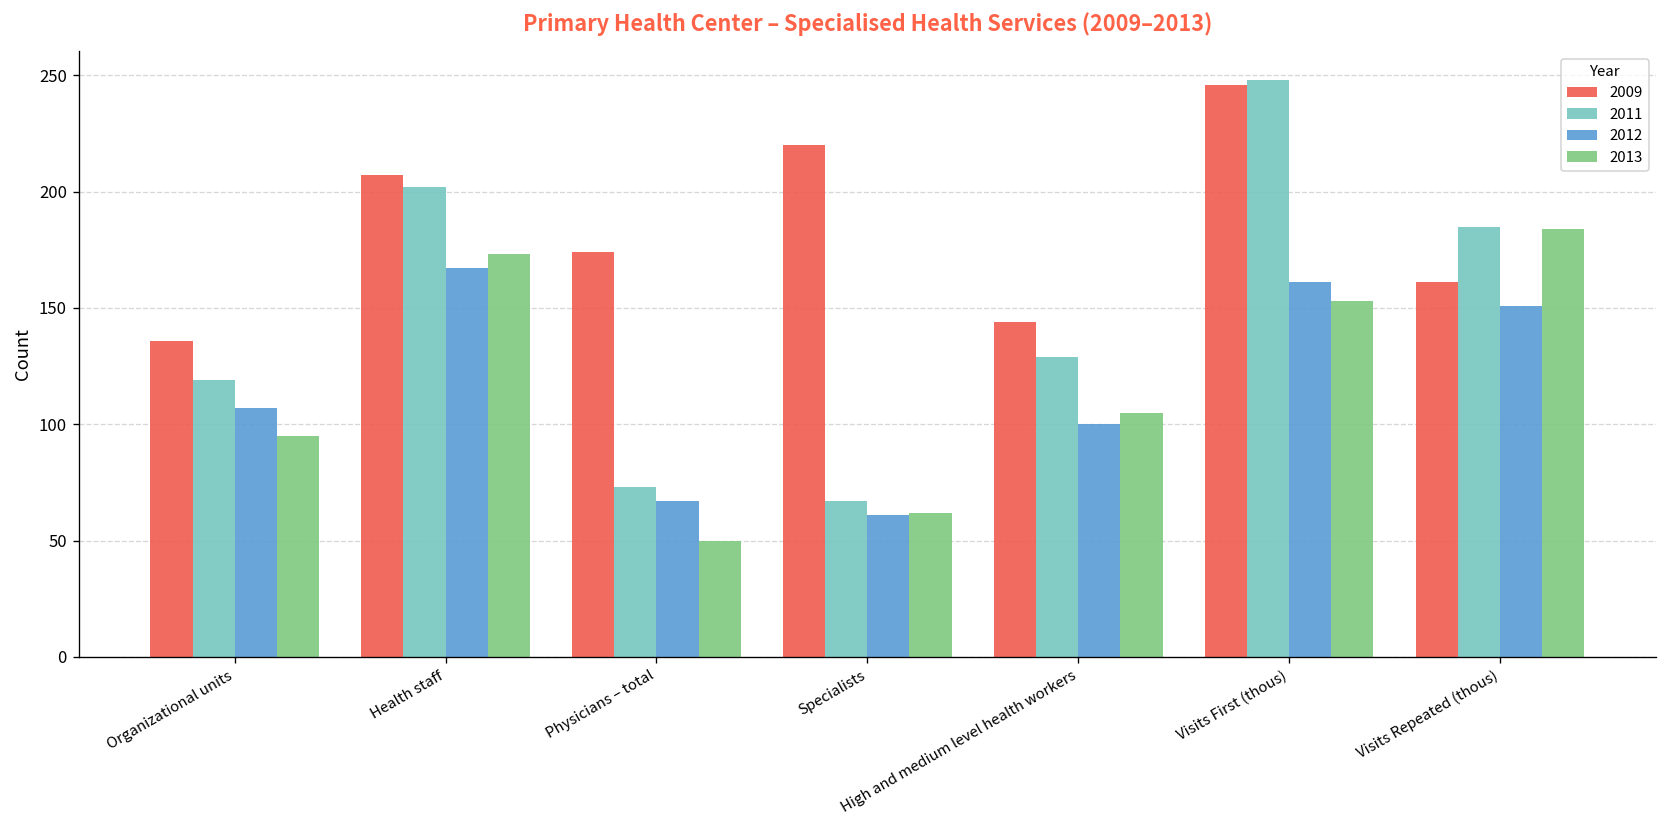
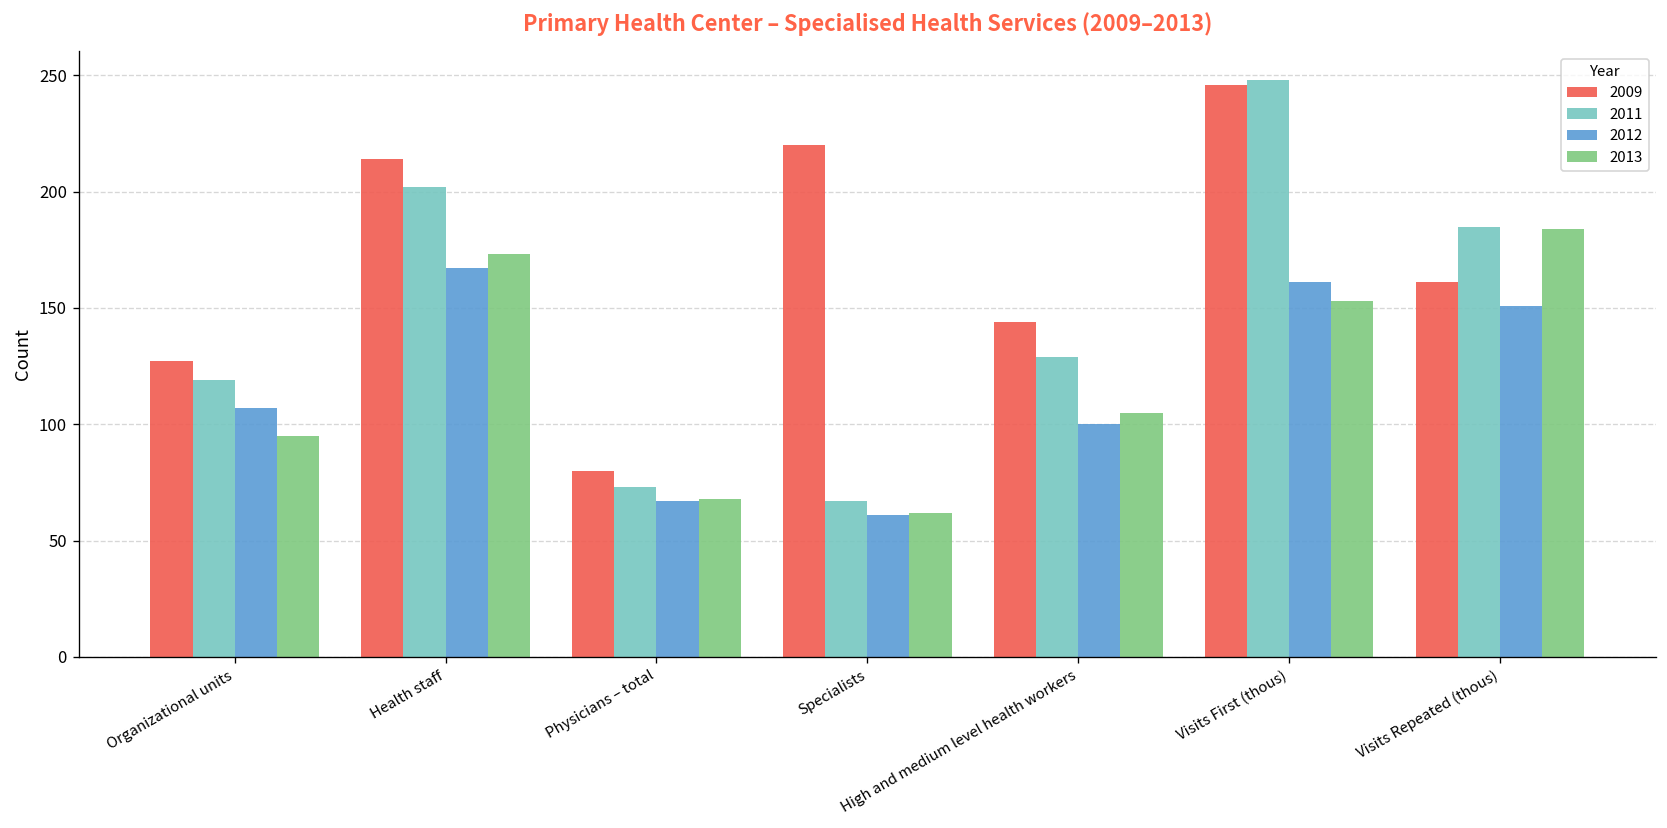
  {
    "2009": {
-     "Organizational units": 136,
-     "Health staff": 207,
-     "Physicians – total": 174,
+     "Organizational units": 127,
+     "Health staff": 214,
+     "Physicians – total": 80,
      "Specialists": 220,
      "High and medium level health workers": 144,
      "Visits First (thous)": 246,
      "Visits Repeated (thous)": 161
    },
    "2013": {
      "Organizational units": 95,
      "Health staff": 173,
-     "Physicians – total": 50,
+     "Physicians – total": 68,
      "Specialists": 62,
      "High and medium level health workers": 105,
      "Visits First (thous)": 153,
      "Visits Repeated (thous)": 184
    }
  }
